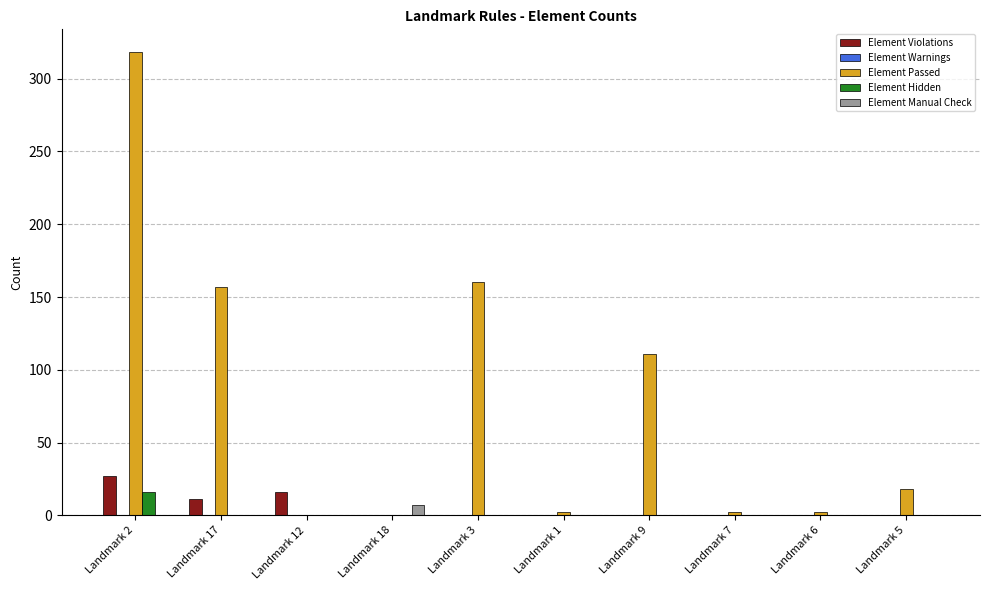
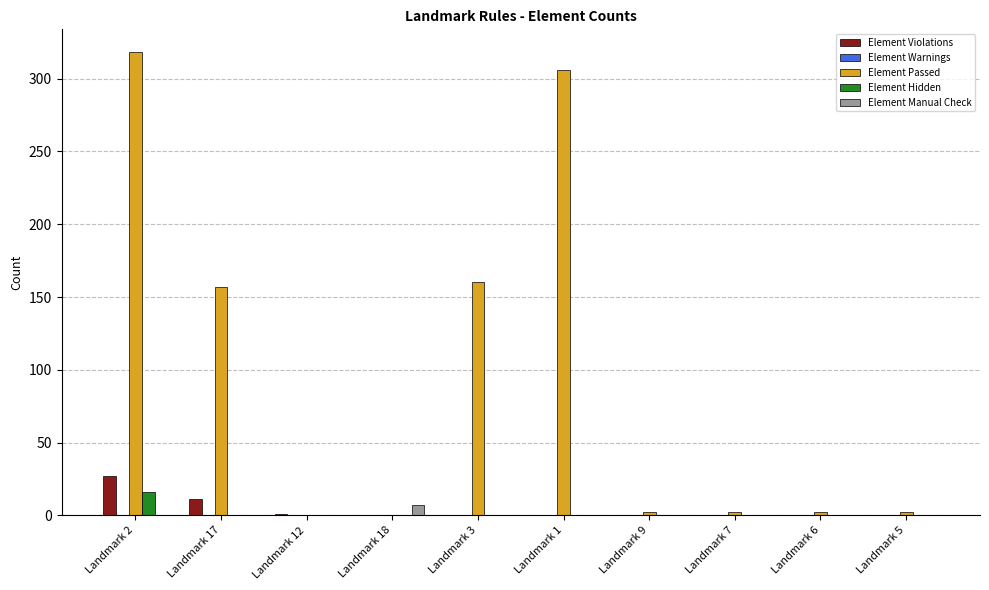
  {
    "Element Violations": {
      "Landmark 2": 27,
      "Landmark 17": 11,
-     "Landmark 12": 16,
+     "Landmark 12": 1,
      "Landmark 18": 0,
      "Landmark 3": 0,
      "Landmark 1": 0,
      "Landmark 9": 0,
      "Landmark 7": 0,
      "Landmark 6": 0,
      "Landmark 5": 0
    },
    "Element Warnings": {
      "Landmark 2": 0,
      "Landmark 17": 0,
      "Landmark 12": 0,
      "Landmark 18": 0,
      "Landmark 3": 0,
      "Landmark 1": 0,
      "Landmark 9": 0,
      "Landmark 7": 0,
      "Landmark 6": 0,
      "Landmark 5": 0
    },
    "Element Passed": {
      "Landmark 2": 318,
      "Landmark 17": 157,
      "Landmark 12": 0,
      "Landmark 18": 0,
      "Landmark 3": 160,
-     "Landmark 1": 2,
-     "Landmark 9": 111,
+     "Landmark 1": 306,
+     "Landmark 9": 2,
      "Landmark 7": 2,
      "Landmark 6": 2,
-     "Landmark 5": 18
+     "Landmark 5": 2
    },
    "Element Hidden": {
      "Landmark 2": 16,
      "Landmark 17": 0,
      "Landmark 12": 0,
      "Landmark 18": 0,
      "Landmark 3": 0,
      "Landmark 1": 0,
      "Landmark 9": 0,
      "Landmark 7": 0,
      "Landmark 6": 0,
      "Landmark 5": 0
    },
    "Element Manual Check": {
      "Landmark 2": 0,
      "Landmark 17": 0,
      "Landmark 12": 0,
      "Landmark 18": 7,
      "Landmark 3": 0,
      "Landmark 1": 0,
      "Landmark 9": 0,
      "Landmark 7": 0,
      "Landmark 6": 0,
      "Landmark 5": 0
    }
  }
